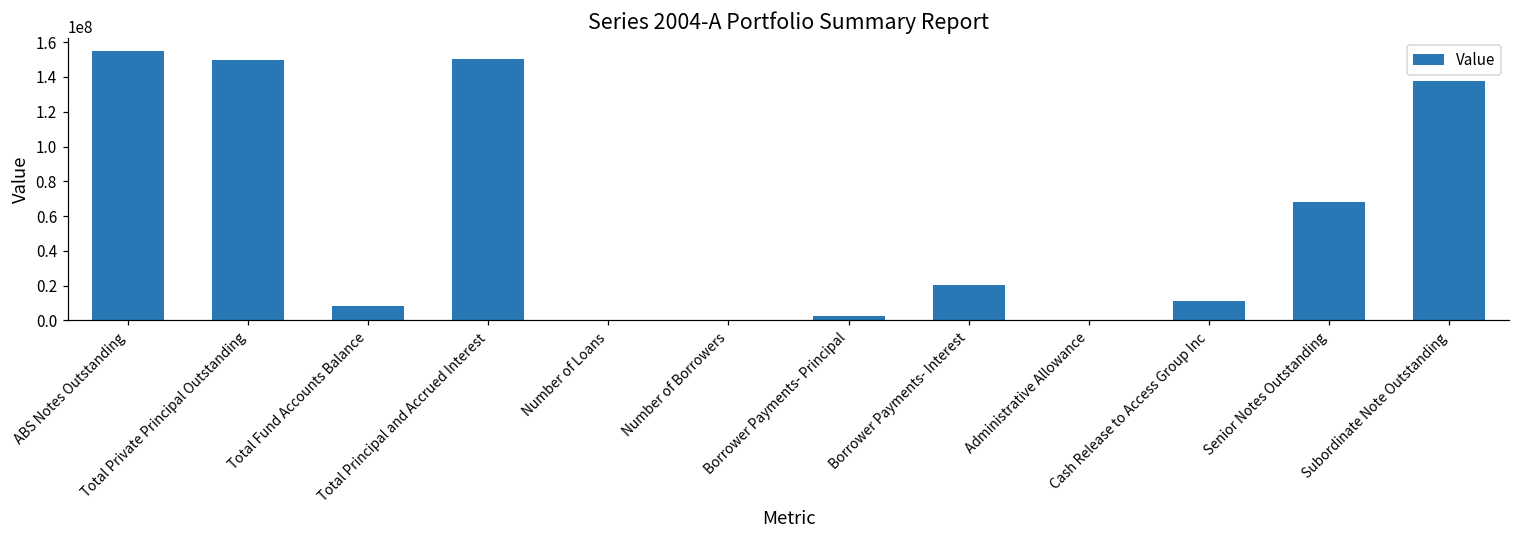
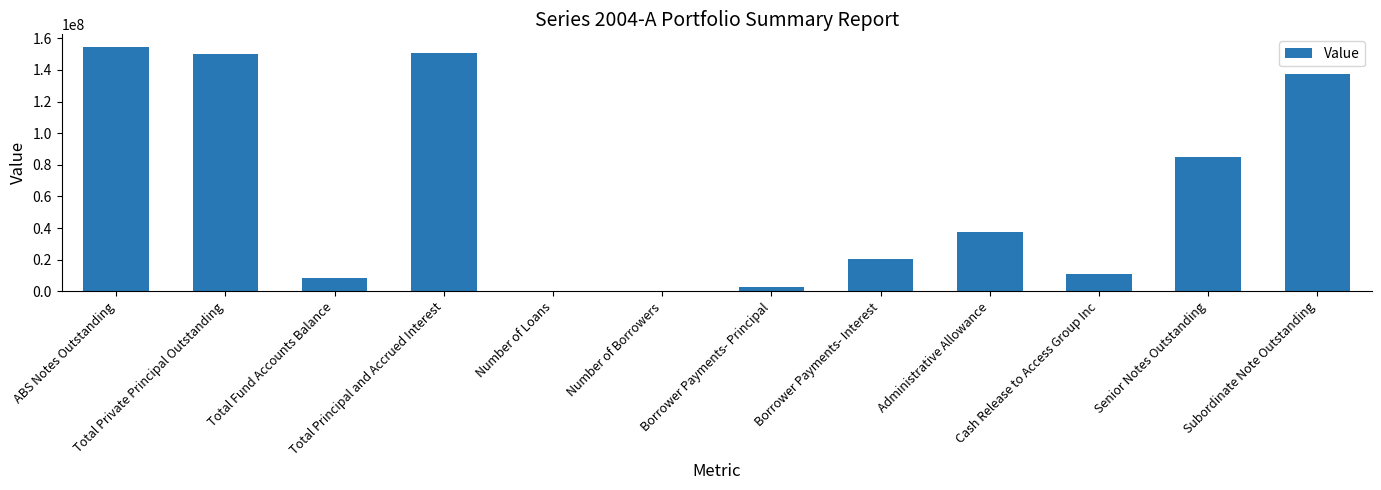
  {
    "ABS Notes Outstanding": 155000000,
    "Total Private Principal Outstanding": 150000000,
    "Total Fund Accounts Balance": 8000000,
    "Total Principal and Accrued Interest": 150000000,
    "Borrower Payments- Principal": 3000000,
    "Borrower Payments- Interest": 21000000,
-   "Administrative Allowance": 0,
+   "Administrative Allowance": 37000000,
    "Cash Release to Access Group Inc": 11000000,
-   "Senior Notes Outstanding": 68000000,
+   "Senior Notes Outstanding": 85000000,
    "Subordinate Note Outstanding": 138000000
  }
